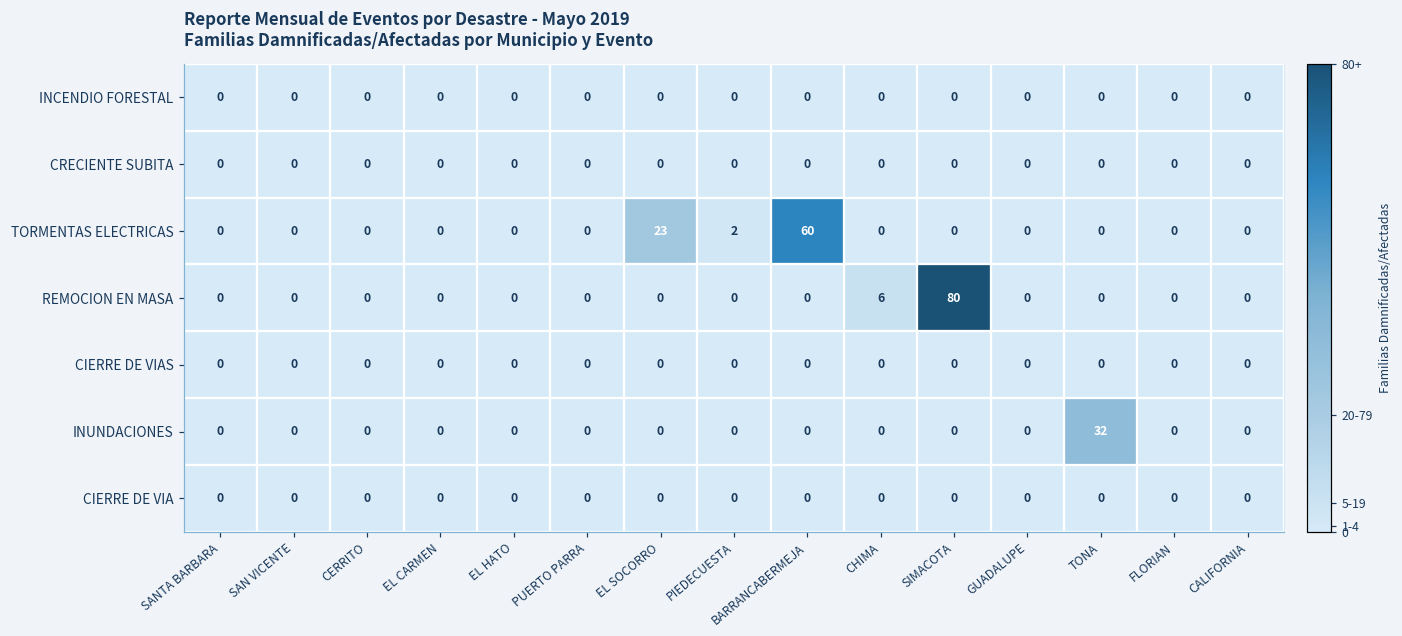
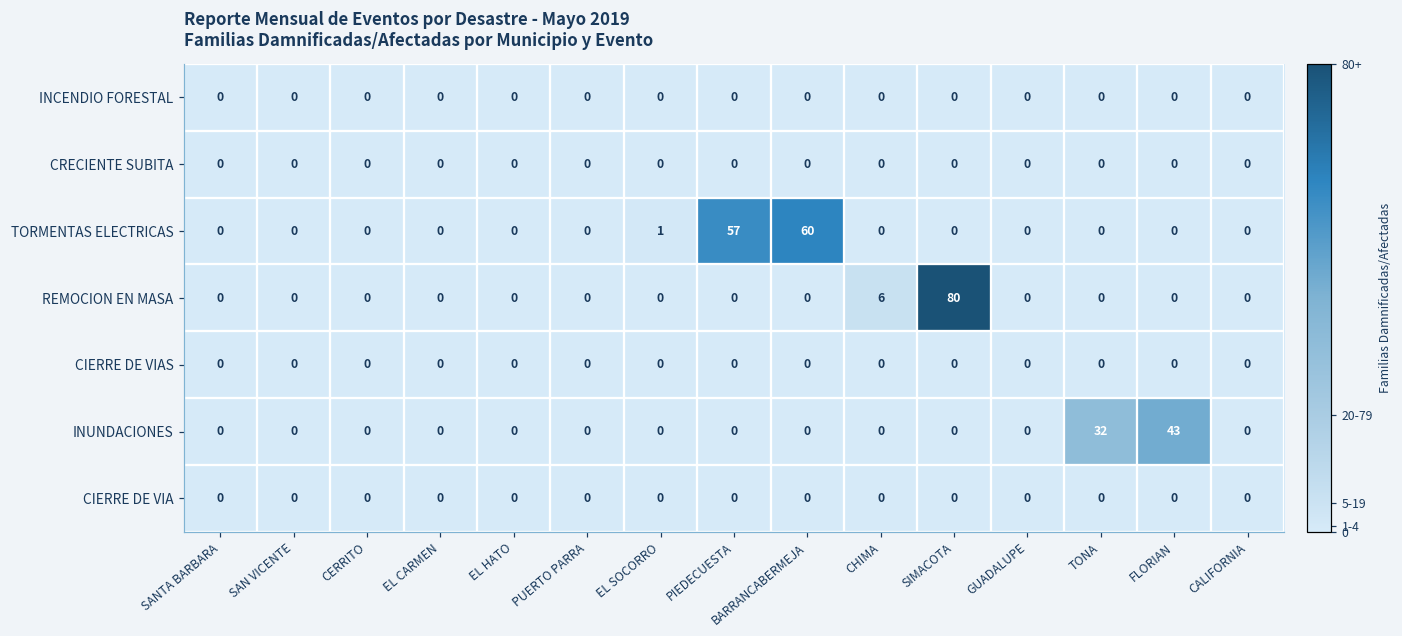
  {
    "INCENDIO FORESTAL": {
      "SANTA BARBARA": 0,
      "SAN VICENTE": 0,
      "CERRITO": 0,
      "EL CARMEN": 0,
      "EL HATO": 0,
      "PUERTO PARRA": 0,
      "EL SOCORRO": 0,
      "PIEDECUESTA": 0,
      "BARRANCABERMEJA": 0,
      "CHIMA": 0,
      "SIMACOTA": 0,
      "GUADALUPE": 0,
      "TONA": 0,
      "FLORIAN": 0,
      "CALIFORNIA": 0
    },
    "CRECIENTE SUBITA": {
      "SANTA BARBARA": 0,
      "SAN VICENTE": 0,
      "CERRITO": 0,
      "EL CARMEN": 0,
      "EL HATO": 0,
      "PUERTO PARRA": 0,
      "EL SOCORRO": 0,
      "PIEDECUESTA": 0,
      "BARRANCABERMEJA": 0,
      "CHIMA": 0,
      "SIMACOTA": 0,
      "GUADALUPE": 0,
      "TONA": 0,
      "FLORIAN": 0,
      "CALIFORNIA": 0
    },
    "TORMENTAS ELECTRICAS": {
      "SANTA BARBARA": 0,
      "SAN VICENTE": 0,
      "CERRITO": 0,
      "EL CARMEN": 0,
      "EL HATO": 0,
      "PUERTO PARRA": 0,
-     "EL SOCORRO": 23,
-     "PIEDECUESTA": 2,
+     "EL SOCORRO": 1,
+     "PIEDECUESTA": 57,
      "BARRANCABERMEJA": 60,
      "CHIMA": 0,
      "SIMACOTA": 0,
      "GUADALUPE": 0,
      "TONA": 0,
      "FLORIAN": 0,
      "CALIFORNIA": 0
    },
    "REMOCION EN MASA": {
      "SANTA BARBARA": 0,
      "SAN VICENTE": 0,
      "CERRITO": 0,
      "EL CARMEN": 0,
      "EL HATO": 0,
      "PUERTO PARRA": 0,
      "EL SOCORRO": 0,
      "PIEDECUESTA": 0,
      "BARRANCABERMEJA": 0,
      "CHIMA": 6,
      "SIMACOTA": 80,
      "GUADALUPE": 0,
      "TONA": 0,
      "FLORIAN": 0,
      "CALIFORNIA": 0
    },
    "CIERRE DE VIAS": {
      "SANTA BARBARA": 0,
      "SAN VICENTE": 0,
      "CERRITO": 0,
      "EL CARMEN": 0,
      "EL HATO": 0,
      "PUERTO PARRA": 0,
      "EL SOCORRO": 0,
      "PIEDECUESTA": 0,
      "BARRANCABERMEJA": 0,
      "CHIMA": 0,
      "SIMACOTA": 0,
      "GUADALUPE": 0,
      "TONA": 0,
      "FLORIAN": 0,
      "CALIFORNIA": 0
    },
    "INUNDACIONES": {
      "SANTA BARBARA": 0,
      "SAN VICENTE": 0,
      "CERRITO": 0,
      "EL CARMEN": 0,
      "EL HATO": 0,
      "PUERTO PARRA": 0,
      "EL SOCORRO": 0,
      "PIEDECUESTA": 0,
      "BARRANCABERMEJA": 0,
      "CHIMA": 0,
      "SIMACOTA": 0,
      "GUADALUPE": 0,
      "TONA": 32,
-     "FLORIAN": 0,
+     "FLORIAN": 43,
      "CALIFORNIA": 0
    },
    "CIERRE DE VIA": {
      "SANTA BARBARA": 0,
      "SAN VICENTE": 0,
      "CERRITO": 0,
      "EL CARMEN": 0,
      "EL HATO": 0,
      "PUERTO PARRA": 0,
      "EL SOCORRO": 0,
      "PIEDECUESTA": 0,
      "BARRANCABERMEJA": 0,
      "CHIMA": 0,
      "SIMACOTA": 0,
      "GUADALUPE": 0,
      "TONA": 0,
      "FLORIAN": 0,
      "CALIFORNIA": 0
    }
  }
